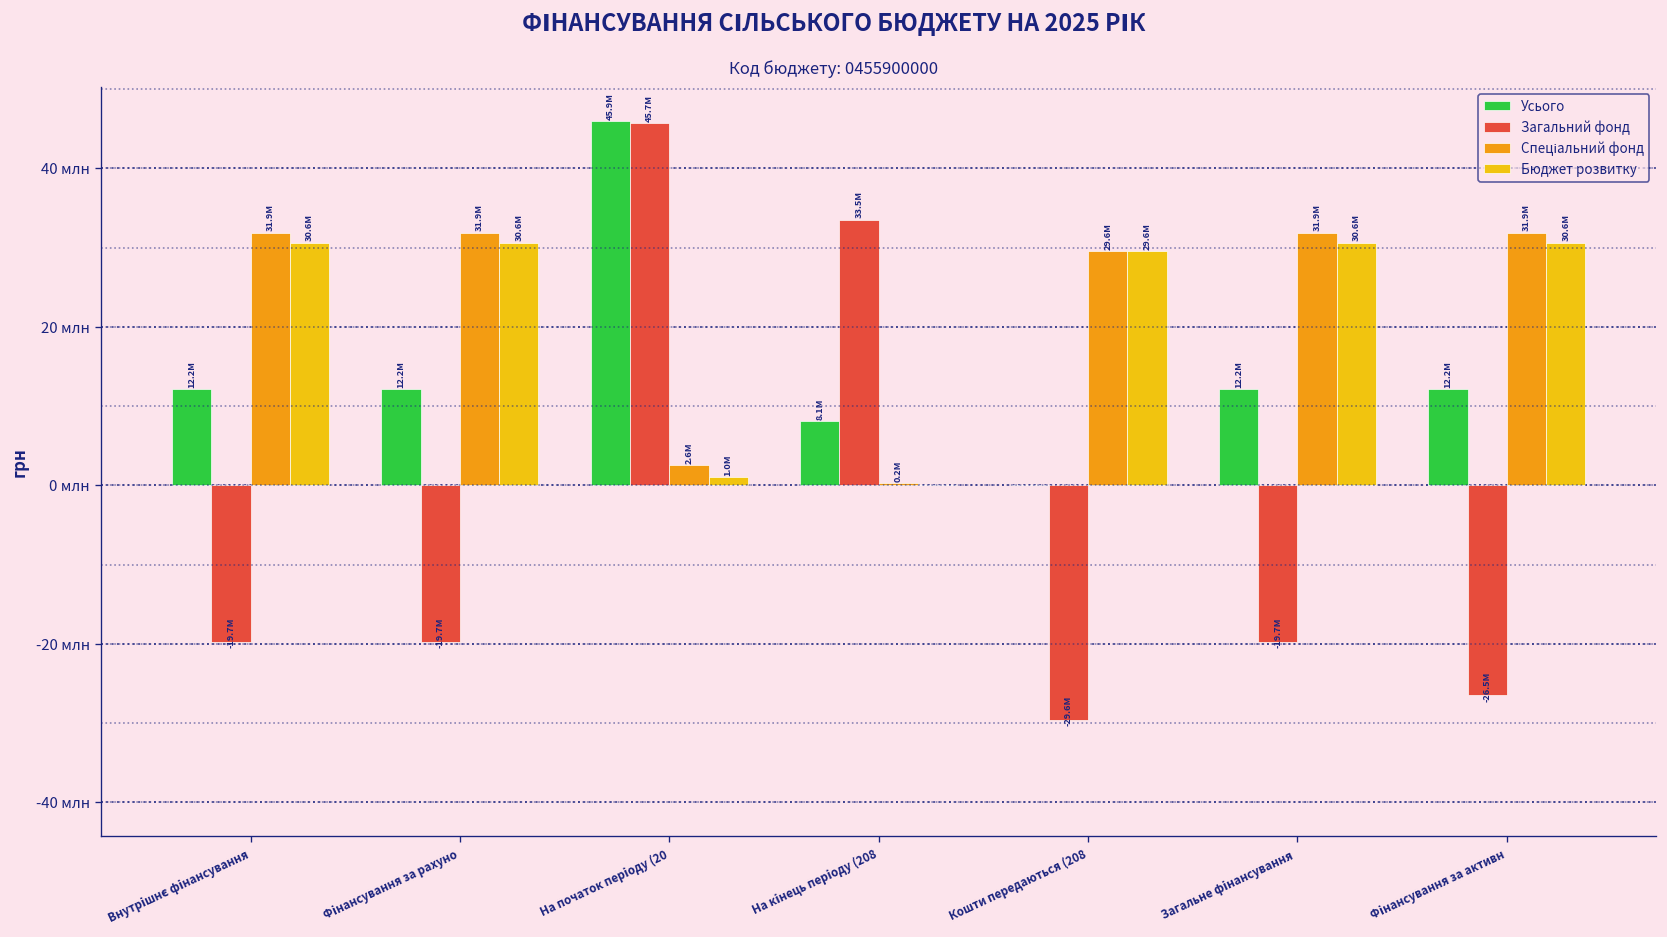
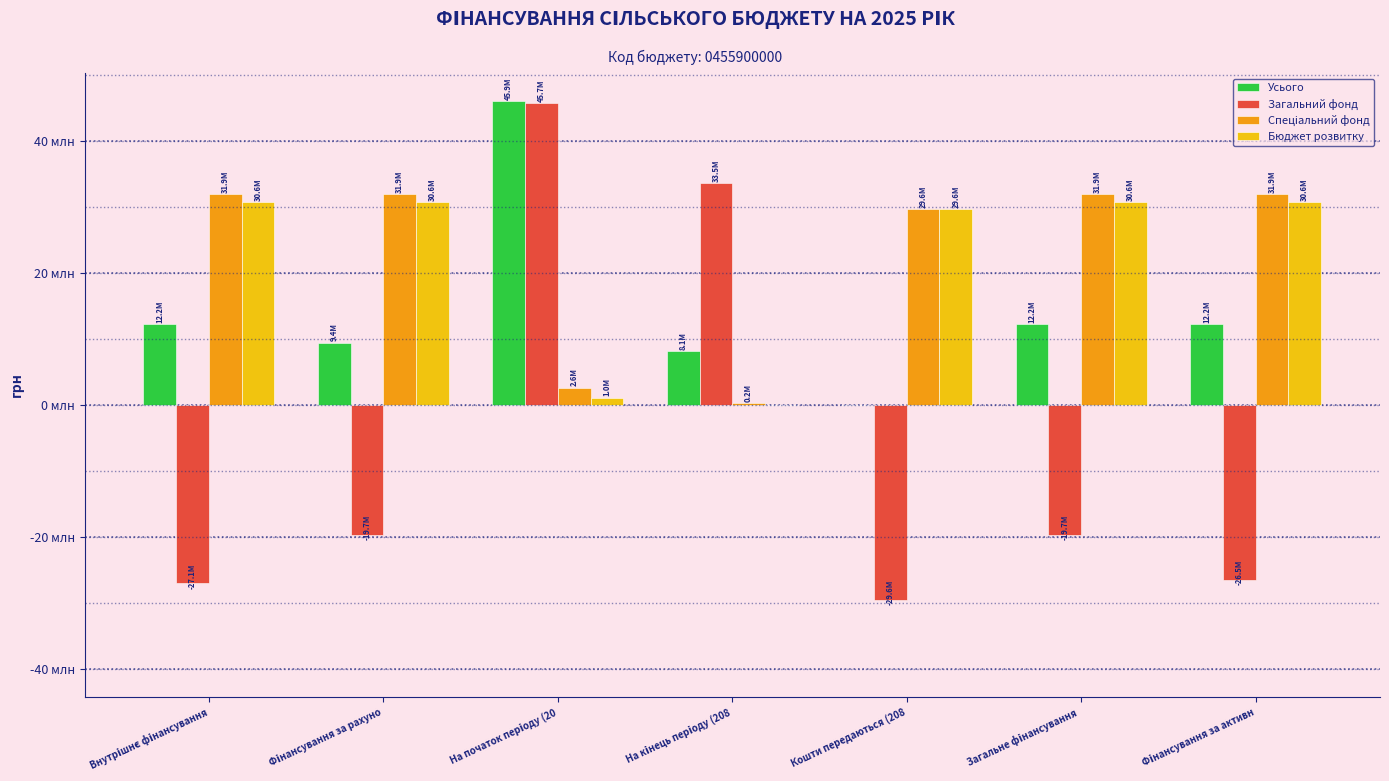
  {
    "Усього": {
      "Внутрішнє фінансування": "12.2M",
-     "Фінансування за рахуно": "12.2M",
+     "Фінансування за рахуно": "9.4M",
      "На початок періоду (20": "45.9M",
      "На кінець періоду (208": "8.1M",
      "Загальне фінансування": "12.2M",
      "Фінансування за активн": "12.2M"
    },
    "Загальний фонд": {
-     "Внутрішнє фінансування": "-19.7M",
+     "Внутрішнє фінансування": "-27.1M",
      "Фінансування за рахуно": "-19.7M",
      "На початок періоду (20": "45.7M",
      "На кінець періоду (208": "33.5M",
      "Кошти передаються (208": "-29.6M",
      "Загальне фінансування": "-19.7M",
      "Фінансування за активн": "-26.5M"
    }
  }
